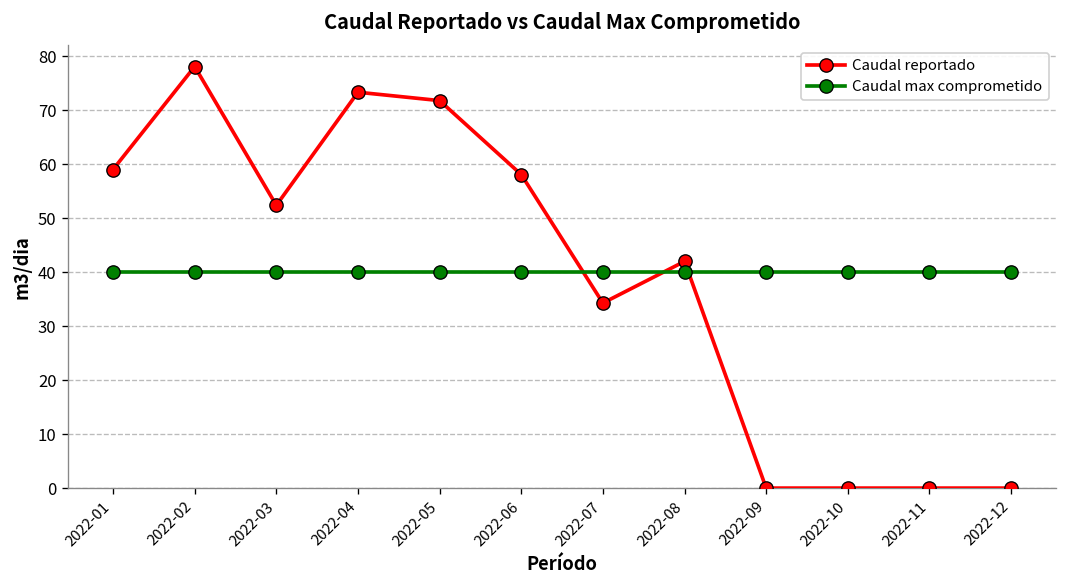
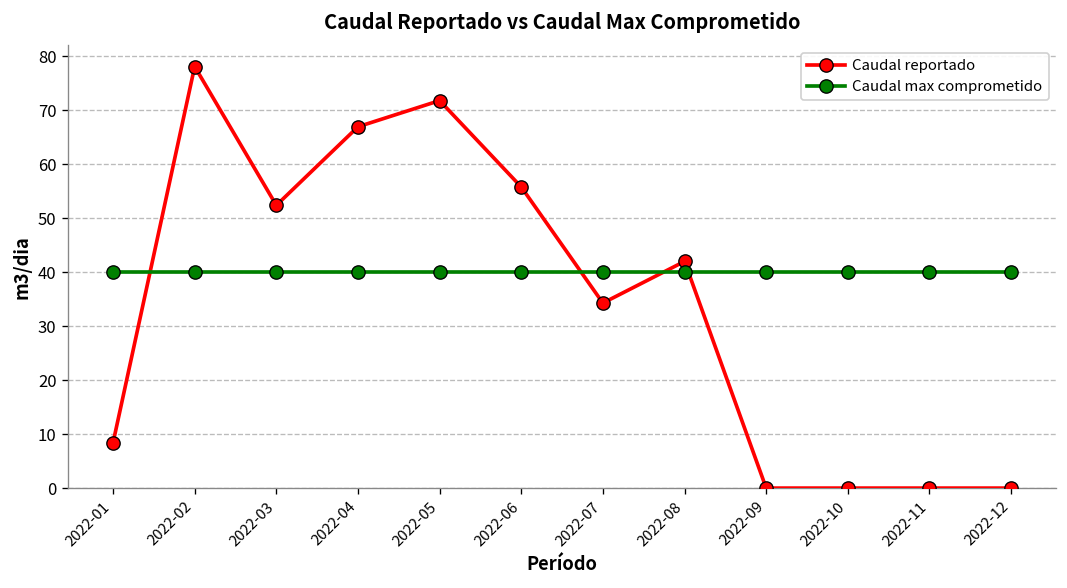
  {
    "Caudal reportado": {
-     "2022-01": 59,
+     "2022-01": 8,
      "2022-02": 78,
      "2022-03": 52,
-     "2022-04": 73,
+     "2022-04": 67,
      "2022-05": 72,
-     "2022-06": 58,
+     "2022-06": 56,
      "2022-07": 34,
      "2022-08": 42,
      "2022-09": 0,
      "2022-10": 0,
      "2022-11": 0,
      "2022-12": 0
    },
    "Caudal max comprometido": {
      "2022-01": 40,
      "2022-02": 40,
      "2022-03": 40,
      "2022-04": 40,
      "2022-05": 40,
      "2022-06": 40,
      "2022-07": 40,
      "2022-08": 40,
      "2022-09": 40,
      "2022-10": 40,
      "2022-11": 40,
      "2022-12": 40
    }
  }
